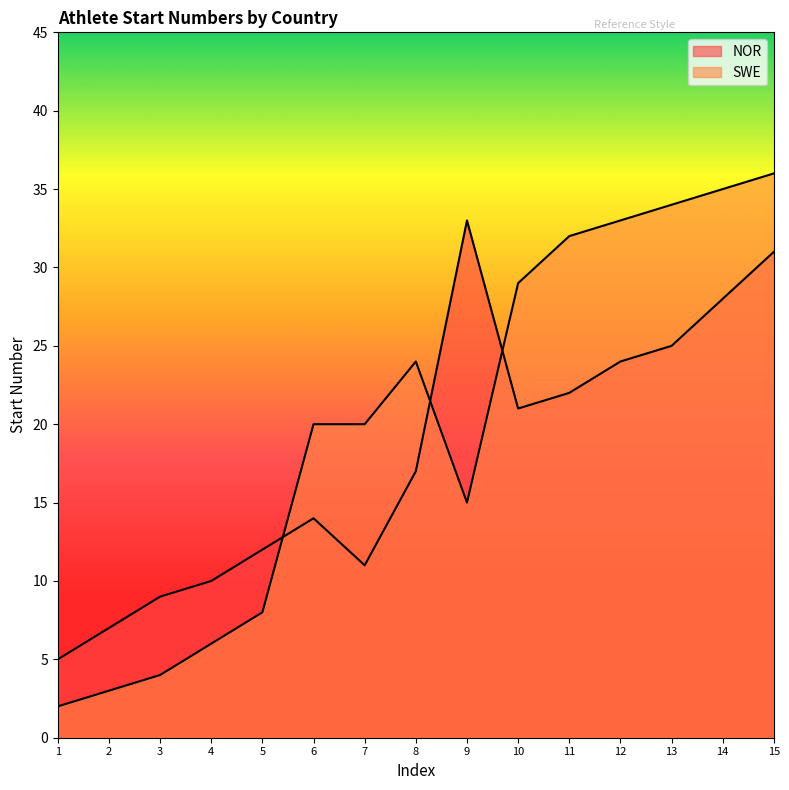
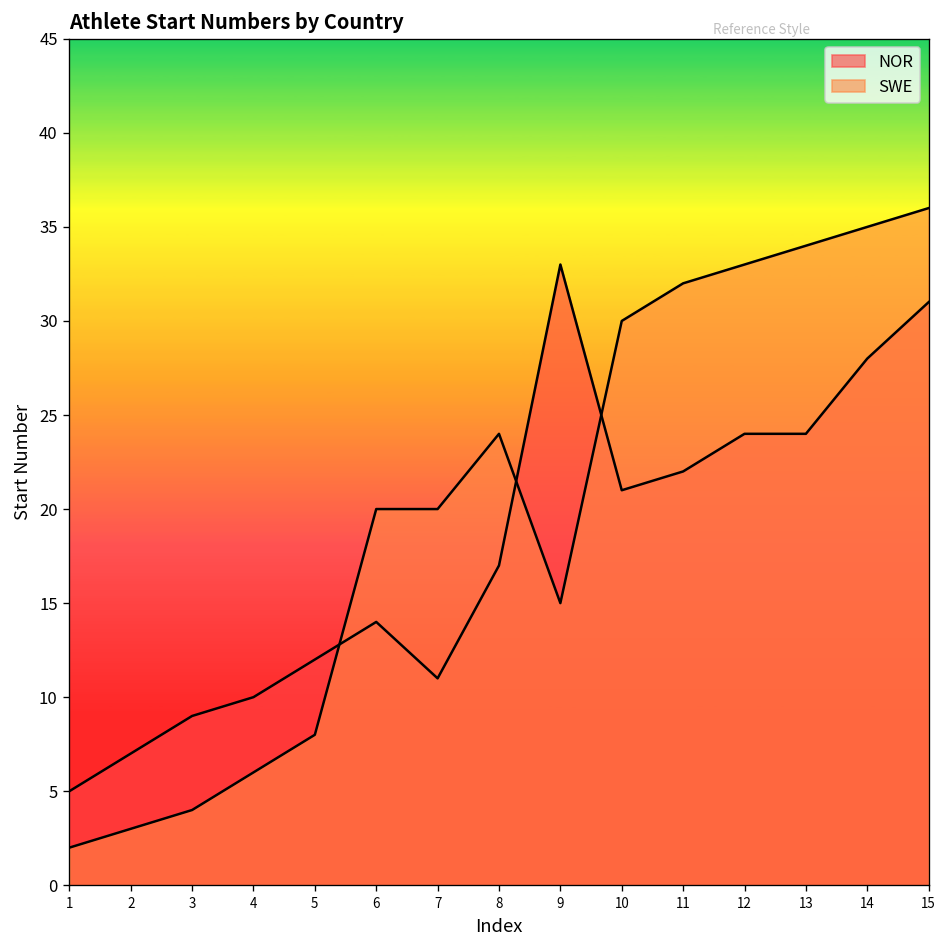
  {
    "NOR": {
      "1": 5,
      "2": 7,
      "3": 9,
      "4": 10,
      "5": 12,
      "6": 14,
      "7": 11,
      "8": 17,
      "9": 33,
      "10": 21,
      "11": 22,
      "12": 24,
-     "13": 25,
+     "13": 24,
      "14": 28,
      "15": 31
    },
    "SWE": {
      "1": 2,
      "2": 3,
      "3": 4,
      "4": 6,
      "5": 8,
      "6": 20,
      "7": 20,
      "8": 24,
      "9": 15,
-     "10": 29,
+     "10": 30,
      "11": 32,
      "12": 33,
      "13": 34,
      "14": 35,
      "15": 36
    }
  }
